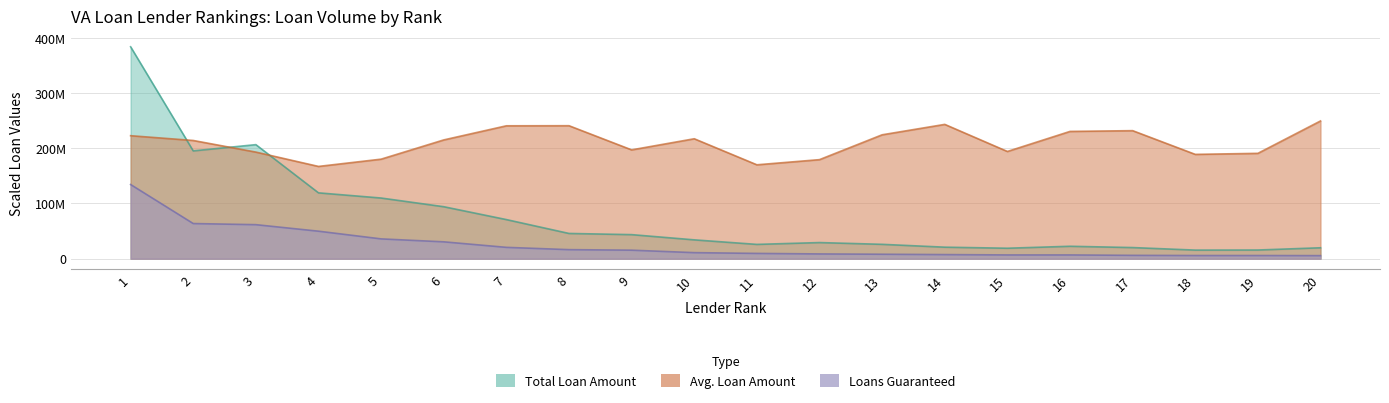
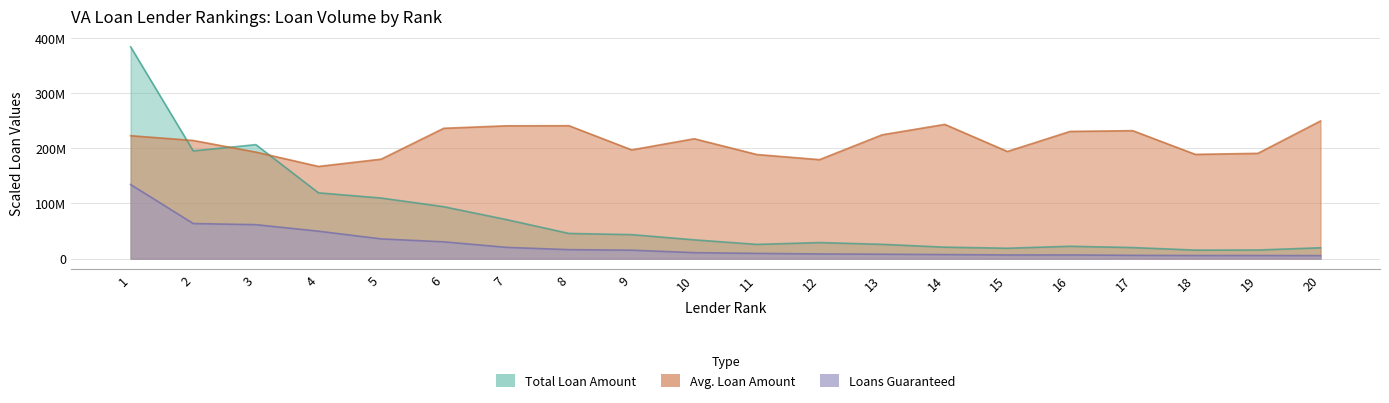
  {
    "Avg. Loan Amount": {
      "1": 220000000,
      "2": 210000000,
      "3": 190000000,
      "4": 170000000,
      "5": 180000000,
-     "6": 220000000,
+     "6": 240000000,
      "7": 240000000,
      "8": 240000000,
      "9": 200000000,
      "10": 220000000,
-     "11": 170000000,
+     "11": 190000000,
      "12": 180000000,
      "13": 220000000,
      "14": 240000000,
      "15": 190000000,
      "16": 230000000,
      "17": 230000000,
      "18": 190000000,
      "19": 190000000,
      "20": 250000000
    }
  }
